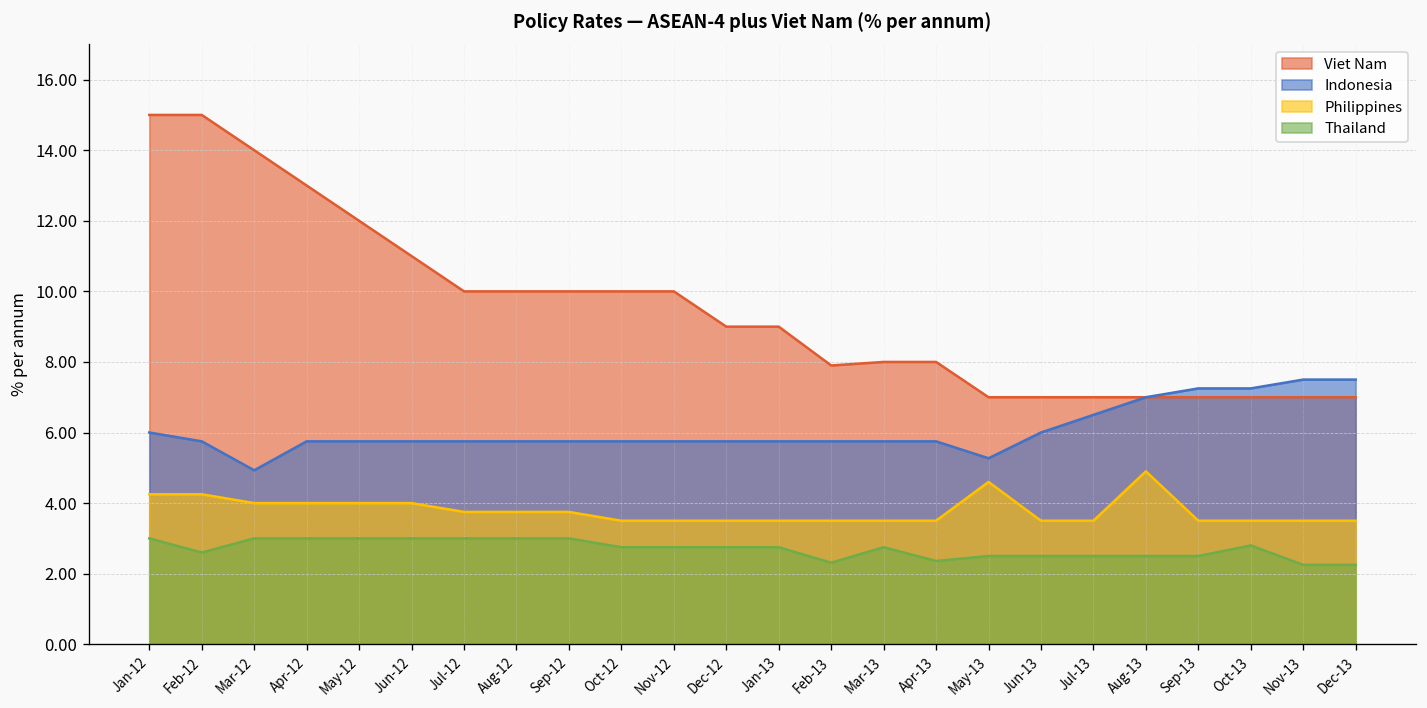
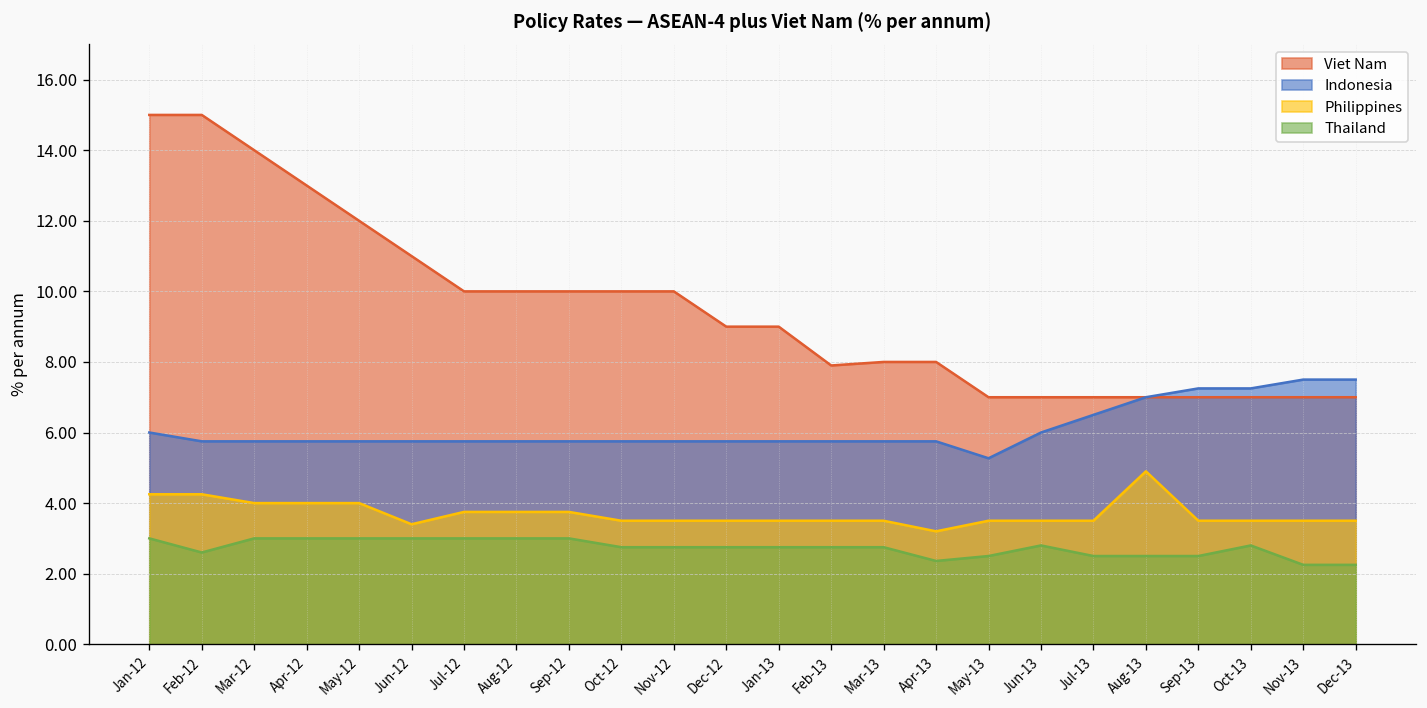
  {
    "Viet Nam": {
      "Jan-12": 15.0,
      "Feb-12": 15.0,
      "Mar-12": 14.0,
      "Apr-12": 13.0,
      "May-12": 12.0,
      "Jun-12": 11.0,
      "Jul-12": 10.0,
      "Aug-12": 10.0,
      "Sep-12": 10.0,
      "Oct-12": 10.0,
      "Nov-12": 10.0,
      "Dec-12": 9.0,
      "Jan-13": 9.0,
      "Feb-13": 7.9,
      "Mar-13": 8.0,
      "Apr-13": 8.0,
      "May-13": 7.0,
      "Jun-13": 7.0,
      "Jul-13": 7.0,
      "Sep-13": 7.0,
      "Oct-13": 7.0,
      "Nov-13": 7.0,
      "Dec-13": 7.0
    },
    "Indonesia": {
      "Jan-12": 6.0,
      "Feb-12": 5.8,
-     "Mar-12": 4.9,
+     "Mar-12": 5.8,
      "Apr-12": 5.8,
      "May-12": 5.8,
      "Jun-12": 5.8,
      "Jul-12": 5.8,
      "Aug-12": 5.8,
      "Sep-12": 5.8,
      "Oct-12": 5.8,
      "Nov-12": 5.8,
      "Dec-12": 5.8,
      "Jan-13": 5.8,
      "Feb-13": 5.8,
      "Mar-13": 5.8,
      "Apr-13": 5.8,
      "May-13": 5.3,
      "Jun-13": 6.0,
      "Jul-13": 6.5,
      "Sep-13": 7.3,
      "Oct-13": 7.3,
      "Nov-13": 7.5,
      "Dec-13": 7.5
    },
    "Philippines": {
      "Jan-12": 4.3,
      "Feb-12": 4.3,
      "Mar-12": 4.0,
      "Apr-12": 4.0,
      "May-12": 4.0,
-     "Jun-12": 4.0,
+     "Jun-12": 3.4,
      "Jul-12": 3.8,
      "Aug-12": 3.8,
      "Sep-12": 3.8,
      "Oct-12": 3.5,
      "Nov-12": 3.5,
      "Dec-12": 3.5,
      "Jan-13": 3.5,
      "Feb-13": 3.5,
      "Mar-13": 3.5,
-     "Apr-13": 3.5,
-     "May-13": 4.6,
+     "Apr-13": 3.2,
+     "May-13": 3.5,
      "Jun-13": 3.5,
      "Jul-13": 3.5,
      "Aug-13": 4.9,
      "Sep-13": 3.5,
      "Oct-13": 3.5,
      "Nov-13": 3.5,
      "Dec-13": 3.5
    },
    "Thailand": {
      "Jan-12": 3.0,
      "Feb-12": 2.6,
      "Mar-12": 3.0,
      "Apr-12": 3.0,
      "May-12": 3.0,
      "Jun-12": 3.0,
      "Jul-12": 3.0,
      "Aug-12": 3.0,
      "Sep-12": 3.0,
      "Oct-12": 2.8,
      "Nov-12": 2.8,
      "Dec-12": 2.8,
      "Jan-13": 2.8,
-     "Feb-13": 2.3,
+     "Feb-13": 2.8,
      "Mar-13": 2.8,
      "Apr-13": 2.4,
      "May-13": 2.5,
-     "Jun-13": 2.5,
+     "Jun-13": 2.8,
      "Jul-13": 2.5,
      "Aug-13": 2.5,
      "Sep-13": 2.5,
      "Oct-13": 2.8,
      "Nov-13": 2.3,
      "Dec-13": 2.3
    }
  }
